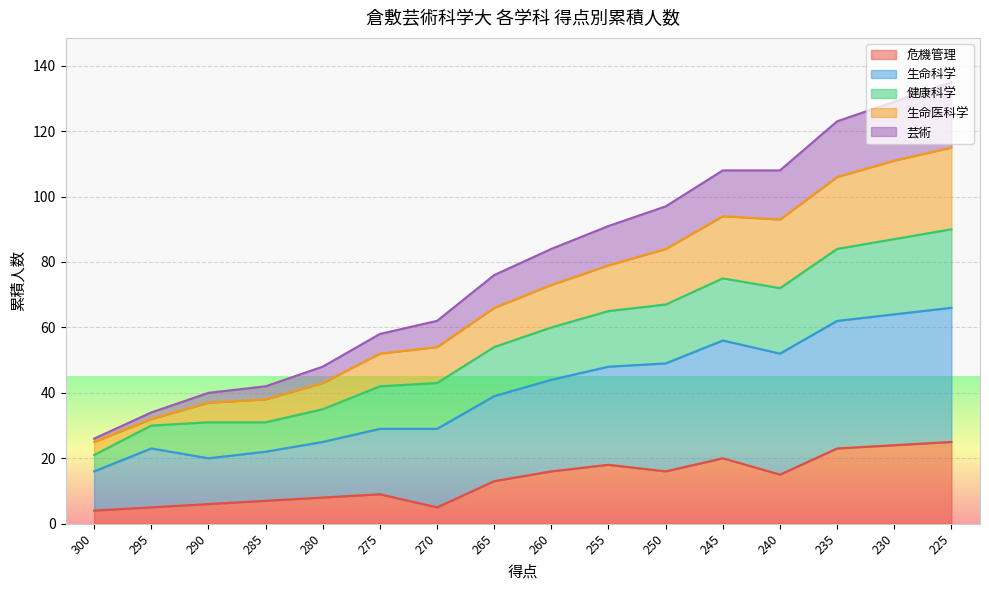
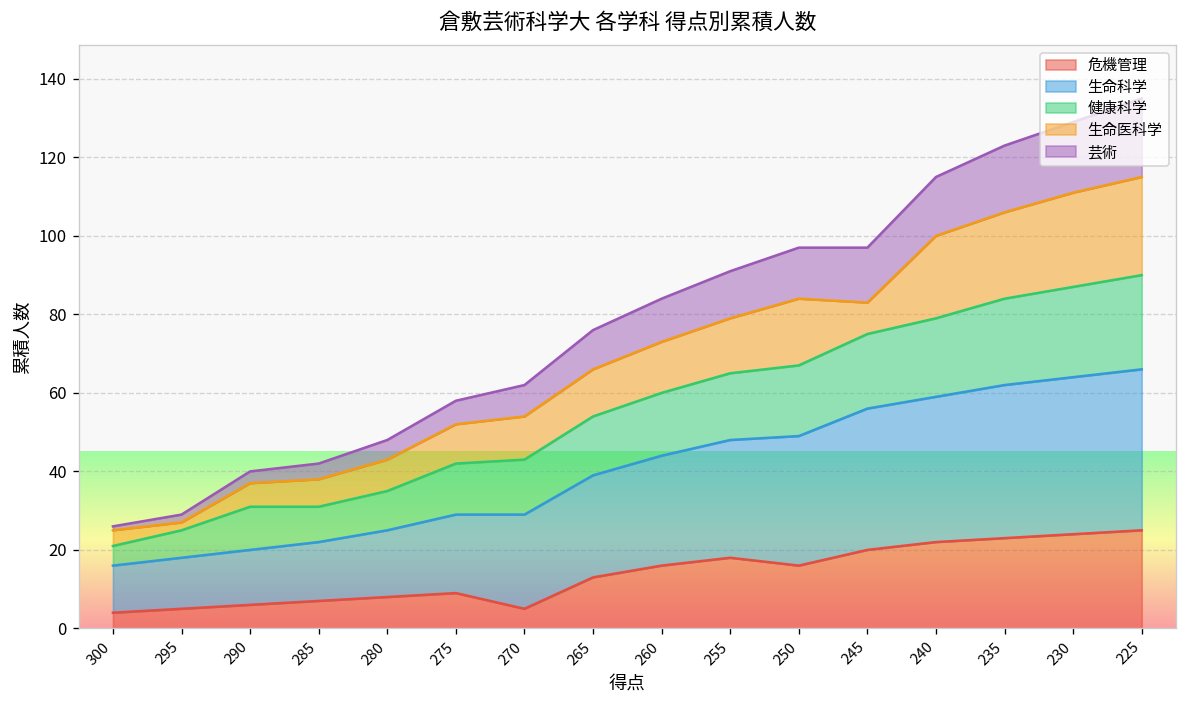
  {
    "危機管理": {
      "300": 4,
      "295": 5,
      "290": 6,
      "285": 7,
      "280": 8,
      "275": 9,
      "270": 5,
      "265": 13,
      "260": 16,
      "255": 18,
      "250": 16,
      "245": 20,
-     "240": 15,
+     "240": 22,
      "235": 23,
      "230": 24,
      "225": 25
    },
    "生命科学": {
      "300": 12,
-     "295": 18,
+     "295": 13,
      "290": 14,
      "285": 15,
      "280": 17,
      "275": 20,
      "270": 24,
      "265": 26,
      "260": 28,
      "255": 30,
      "250": 33,
      "245": 36,
      "240": 37,
      "235": 39,
      "230": 40,
      "225": 41
    },
    "健康科学": {
      "300": 5,
      "295": 7,
      "290": 11,
      "285": 9,
      "280": 10,
      "275": 13,
      "270": 14,
      "265": 15,
      "260": 16,
      "255": 17,
      "250": 18,
      "245": 19,
      "240": 20,
      "235": 22,
      "230": 23,
      "225": 24
    },
    "生命医科学": {
      "300": 4,
      "295": 2,
      "290": 6,
      "285": 7,
      "280": 8,
      "275": 10,
      "270": 11,
      "265": 12,
      "260": 13,
      "255": 14,
      "250": 17,
-     "245": 19,
+     "245": 8,
      "240": 21,
      "235": 22,
      "230": 24,
      "225": 25
    },
    "芸術": {
      "300": 1,
      "295": 2,
      "290": 3,
      "285": 4,
      "280": 5,
      "275": 6,
      "270": 8,
      "265": 10,
      "260": 11,
      "255": 12,
      "250": 13,
      "245": 14,
      "240": 15,
      "235": 17
    }
  }
